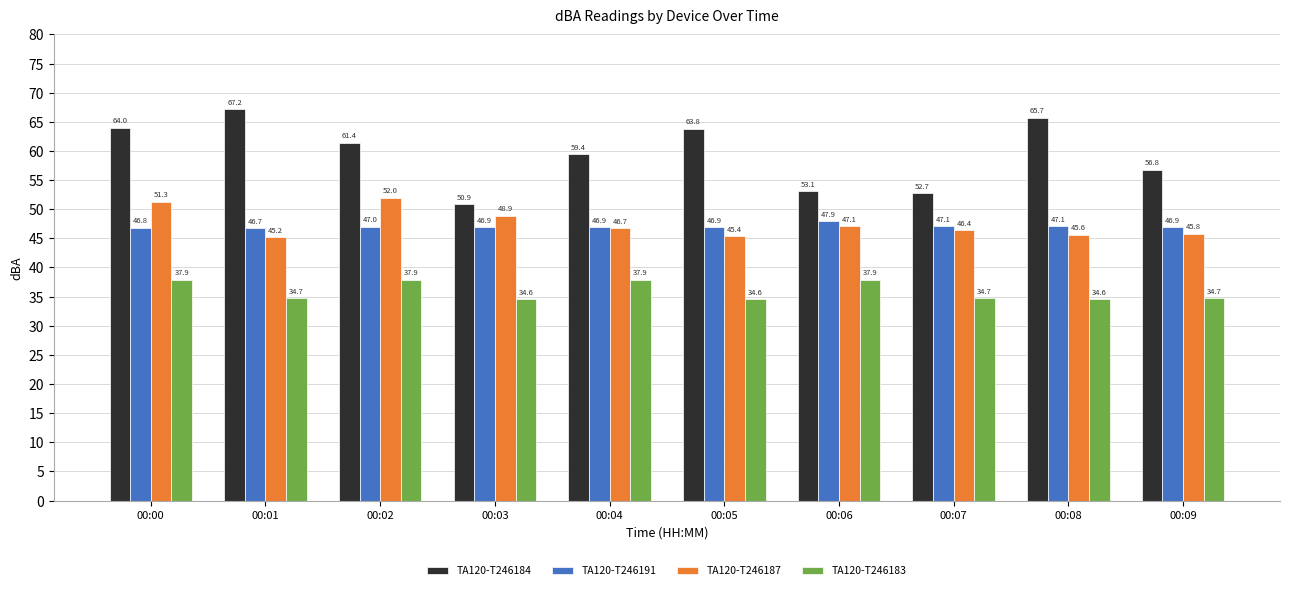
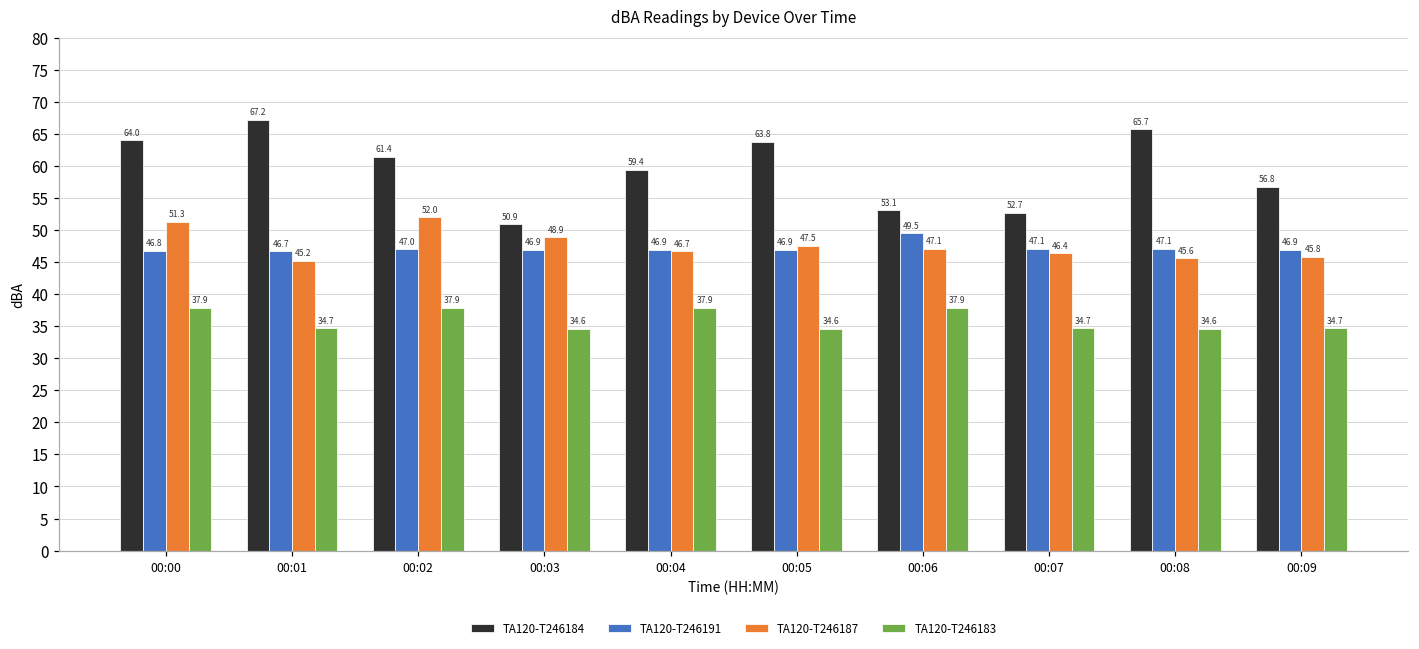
  {
    "TA120-T246184": {
      "00:00": 64.0,
      "00:01": 67.2,
      "00:02": 61.4,
      "00:03": 50.9,
      "00:04": 59.4,
      "00:05": 63.8,
      "00:06": 53.1,
      "00:07": 52.7,
      "00:08": 65.7,
      "00:09": 56.8
    },
    "TA120-T246191": {
      "00:00": 46.8,
      "00:01": 46.7,
      "00:02": 47.0,
      "00:03": 46.9,
      "00:04": 46.9,
      "00:05": 46.9,
-     "00:06": 47.9,
+     "00:06": 49.5,
      "00:07": 47.1,
      "00:08": 47.1,
      "00:09": 46.9
    },
    "TA120-T246187": {
      "00:00": 51.3,
      "00:01": 45.2,
      "00:02": 52.0,
      "00:03": 48.9,
      "00:04": 46.7,
-     "00:05": 45.4,
+     "00:05": 47.5,
      "00:06": 47.1,
      "00:07": 46.4,
      "00:08": 45.6,
      "00:09": 45.8
    },
    "TA120-T246183": {
      "00:00": 37.9,
      "00:01": 34.7,
      "00:02": 37.9,
      "00:03": 34.6,
      "00:04": 37.9,
      "00:05": 34.6,
      "00:06": 37.9,
      "00:07": 34.7,
      "00:08": 34.6,
      "00:09": 34.7
    }
  }
